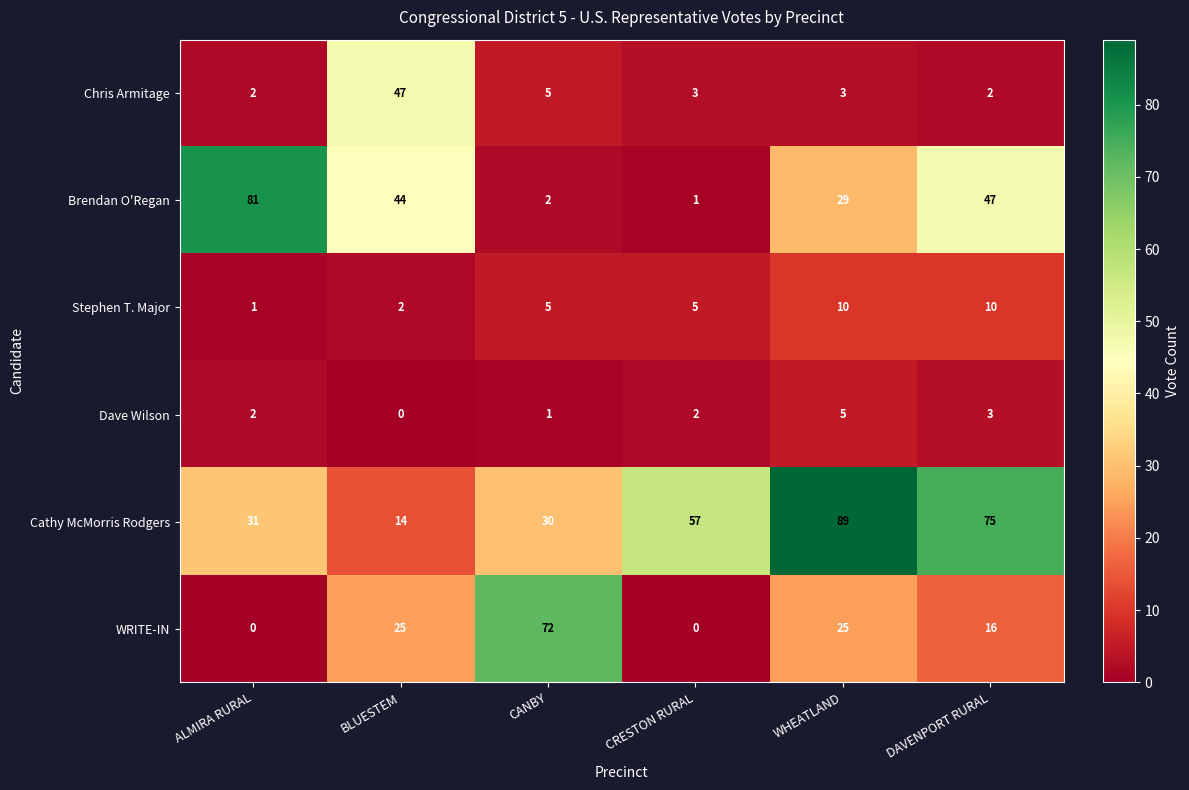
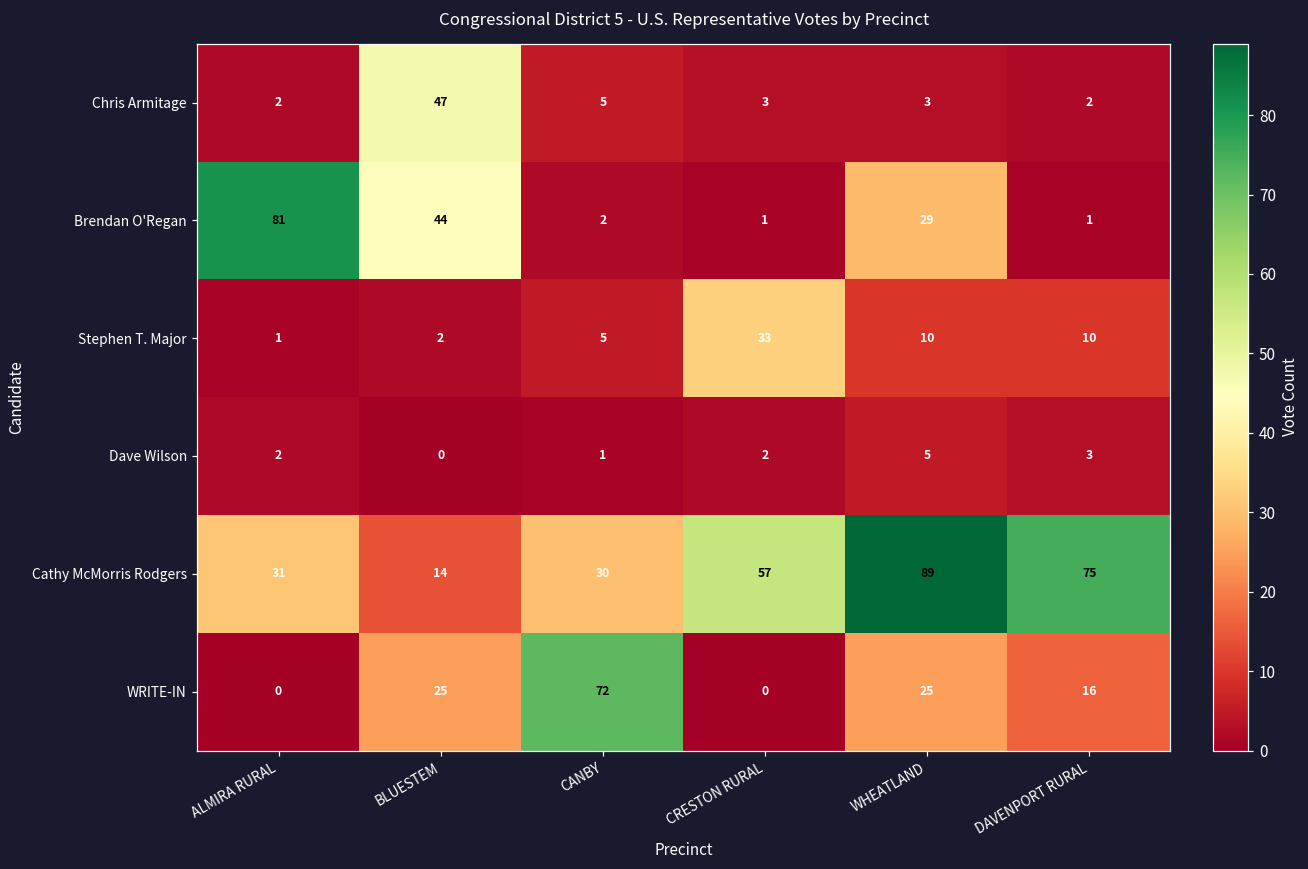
  {
    "Chris Armitage": {
      "ALMIRA RURAL": 2,
      "BLUESTEM": 47,
      "CANBY": 5,
      "CRESTON RURAL": 3,
      "WHEATLAND": 3,
      "DAVENPORT RURAL": 2
    },
    "Brendan O'Regan": {
      "ALMIRA RURAL": 81,
      "BLUESTEM": 44,
      "CANBY": 2,
      "CRESTON RURAL": 1,
      "WHEATLAND": 29,
-     "DAVENPORT RURAL": 47
+     "DAVENPORT RURAL": 1
    },
    "Stephen T. Major": {
      "ALMIRA RURAL": 1,
      "BLUESTEM": 2,
      "CANBY": 5,
-     "CRESTON RURAL": 5,
+     "CRESTON RURAL": 33,
      "WHEATLAND": 10,
      "DAVENPORT RURAL": 10
    },
    "Dave Wilson": {
      "ALMIRA RURAL": 2,
      "BLUESTEM": 0,
      "CANBY": 1,
      "CRESTON RURAL": 2,
      "WHEATLAND": 5,
      "DAVENPORT RURAL": 3
    },
    "Cathy McMorris Rodgers": {
      "ALMIRA RURAL": 31,
      "BLUESTEM": 14,
      "CANBY": 30,
      "CRESTON RURAL": 57,
      "WHEATLAND": 89,
      "DAVENPORT RURAL": 75
    },
    "WRITE-IN": {
      "ALMIRA RURAL": 0,
      "BLUESTEM": 25,
      "CANBY": 72,
      "CRESTON RURAL": 0,
      "WHEATLAND": 25,
      "DAVENPORT RURAL": 16
    }
  }
